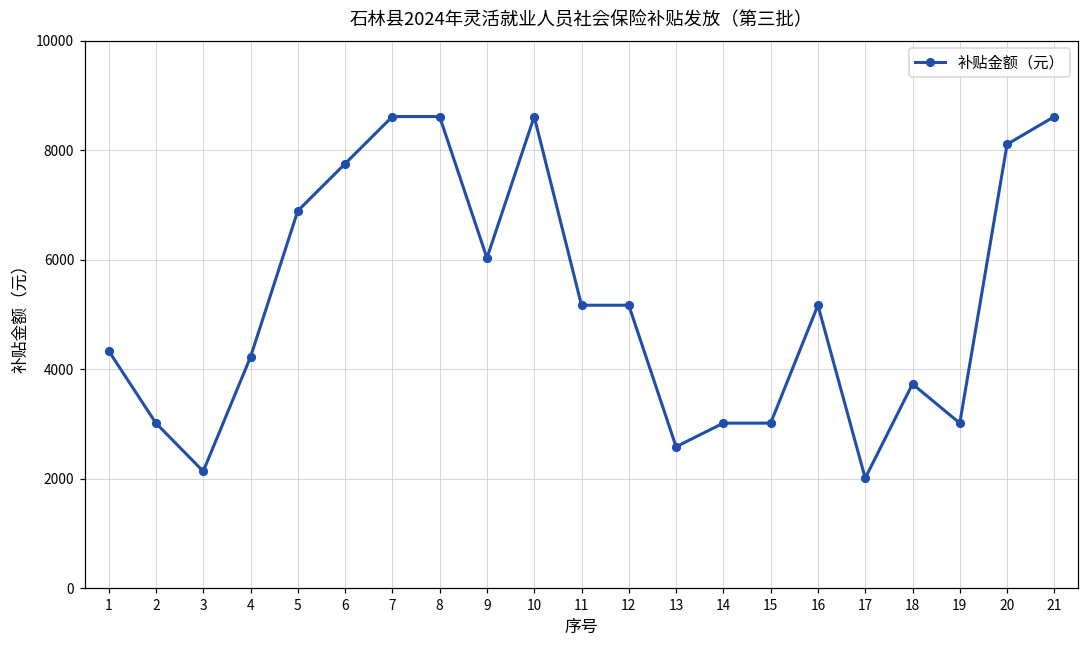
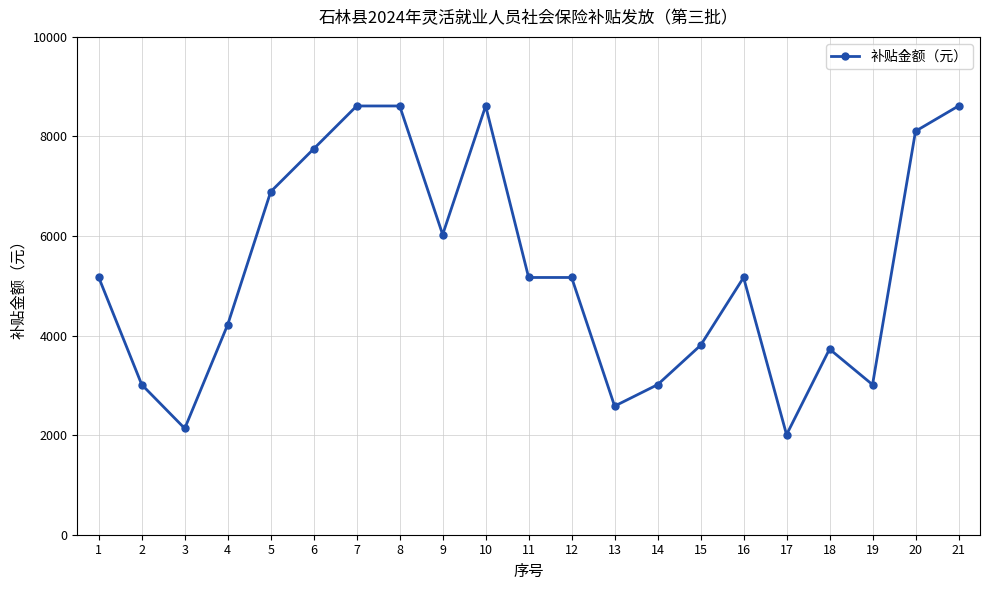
  {
-   "1": 4300,
+   "1": 5200,
    "2": 3000,
    "3": 2100,
    "4": 4200,
    "5": 6900,
    "6": 7800,
    "7": 8600,
    "8": 8600,
    "9": 6000,
    "10": 8600,
    "11": 5200,
    "12": 5200,
    "13": 2600,
    "14": 3000,
-   "15": 3000,
+   "15": 3800,
    "16": 5200,
    "17": 2000,
    "18": 3700,
    "19": 3000,
    "20": 8100,
    "21": 8600
  }
